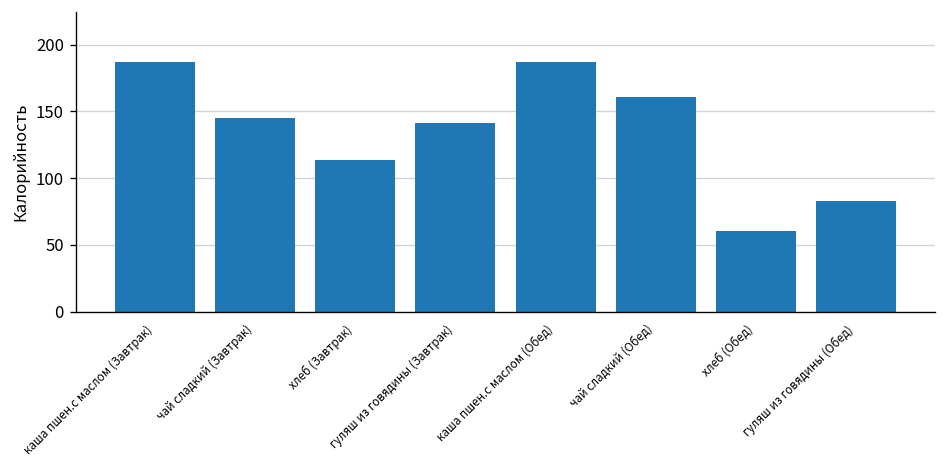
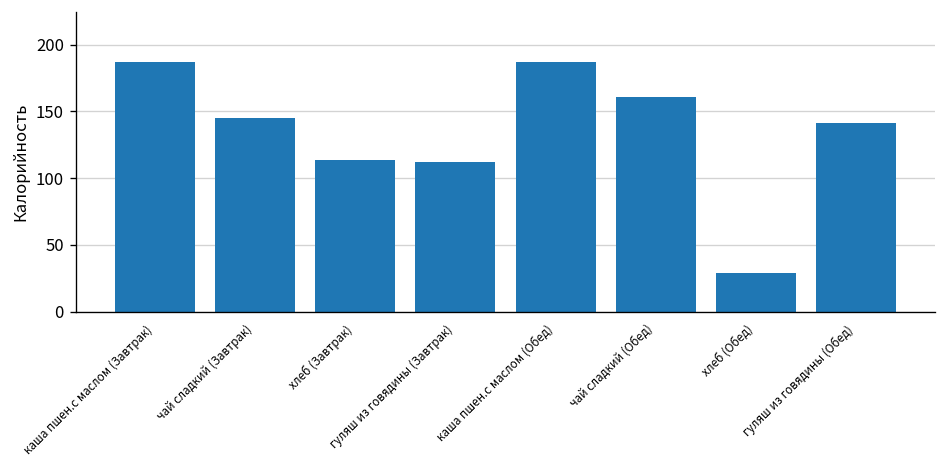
  {
    "каша пшен.с маслом (Завтрак)": 187,
    "чай сладкий (Завтрак)": 145,
    "хлеб (Завтрак)": 114,
-   "гуляш из говядины (Завтрак)": 141,
+   "гуляш из говядины (Завтрак)": 112,
    "каша пшен.с маслом (Обед)": 187,
    "чай сладкий (Обед)": 161,
-   "хлеб (Обед)": 61,
-   "гуляш из говядины (Обед)": 83
+   "хлеб (Обед)": 29,
+   "гуляш из говядины (Обед)": 141
  }
